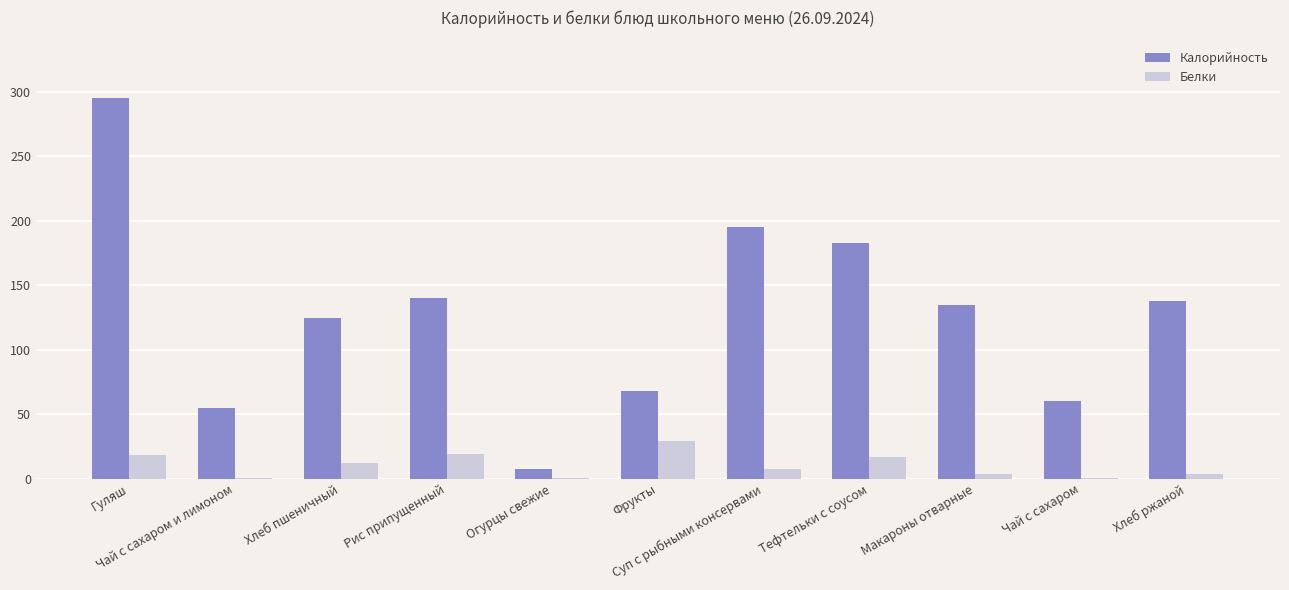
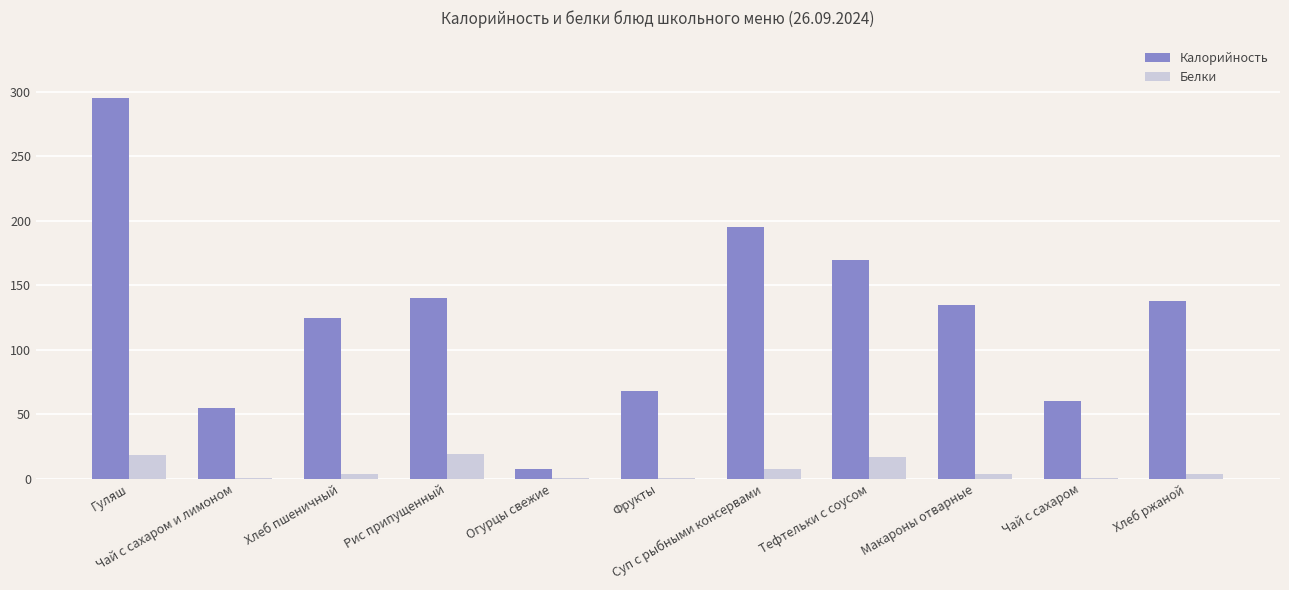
  {
    "Калорийность": {
      "Гуляш": 296,
      "Чай с сахаром и лимоном": 55,
      "Хлеб пшеничный": 125,
      "Рис припущенный": 140,
      "Огурцы свежие": 7,
      "Фрукты": 68,
      "Суп с рыбными консервами": 196,
-     "Тефтельки с соусом": 183,
+     "Тефтельки с соусом": 170,
      "Макароны отварные": 135,
      "Чай с сахаром": 60,
      "Хлеб ржаной": 138
    },
    "Белки": {
      "Гуляш": 19,
-     "Хлеб пшеничный": 12,
+     "Хлеб пшеничный": 3,
      "Рис припущенный": 19,
-     "Фрукты": 29,
+     "Фрукты": 1,
      "Суп с рыбными консервами": 7,
      "Тефтельки с соусом": 16,
      "Макароны отварные": 3,
      "Хлеб ржаной": 3
    }
  }
